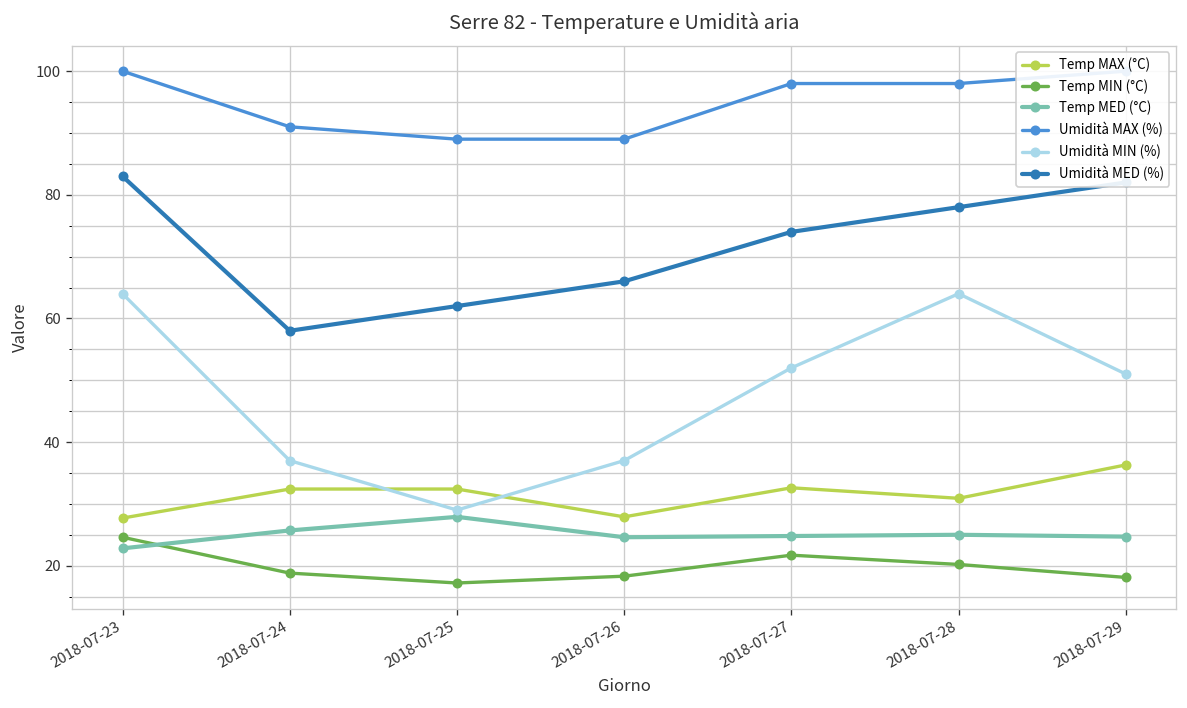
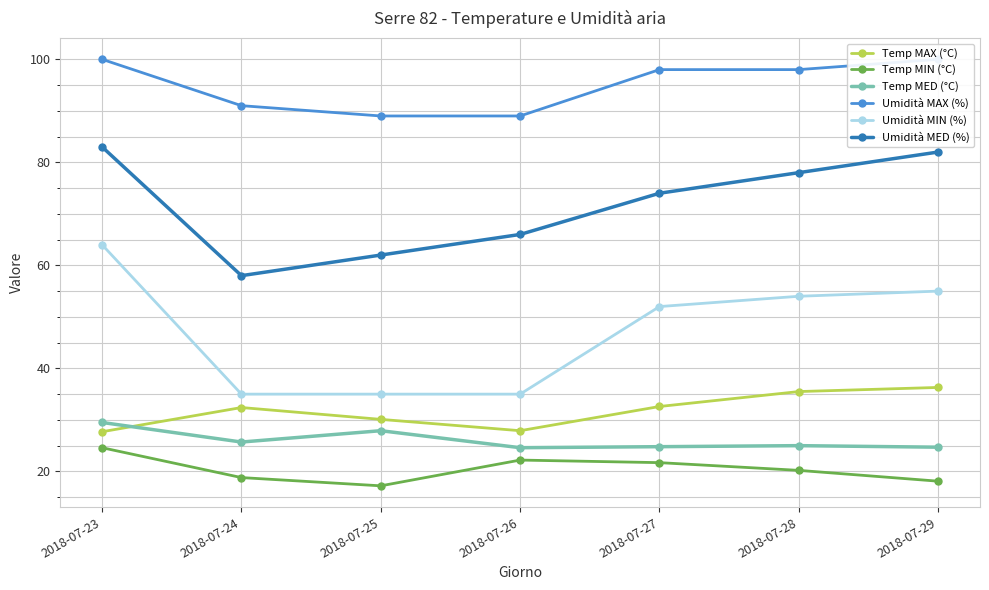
  {
    "Temp MAX (°C)": {
      "2018-07-23": 28,
      "2018-07-24": 32,
-     "2018-07-25": 32,
+     "2018-07-25": 30,
      "2018-07-26": 28,
      "2018-07-27": 33,
-     "2018-07-28": 31,
+     "2018-07-28": 36,
      "2018-07-29": 36
    },
    "Temp MIN (°C)": {
      "2018-07-23": 25,
      "2018-07-24": 19,
      "2018-07-25": 17,
-     "2018-07-26": 18,
+     "2018-07-26": 22,
      "2018-07-27": 22,
      "2018-07-28": 20,
      "2018-07-29": 18
    },
    "Temp MED (°C)": {
-     "2018-07-23": 23,
+     "2018-07-23": 30,
      "2018-07-24": 26,
      "2018-07-25": 28,
      "2018-07-26": 25,
      "2018-07-27": 25,
      "2018-07-28": 25,
      "2018-07-29": 25
    },
    "Umidità MIN (%)": {
      "2018-07-23": 64,
-     "2018-07-24": 37,
-     "2018-07-25": 29,
-     "2018-07-26": 37,
+     "2018-07-24": 35,
+     "2018-07-25": 35,
+     "2018-07-26": 35,
      "2018-07-27": 52,
-     "2018-07-28": 64,
-     "2018-07-29": 51
+     "2018-07-28": 54,
+     "2018-07-29": 55
    }
  }
